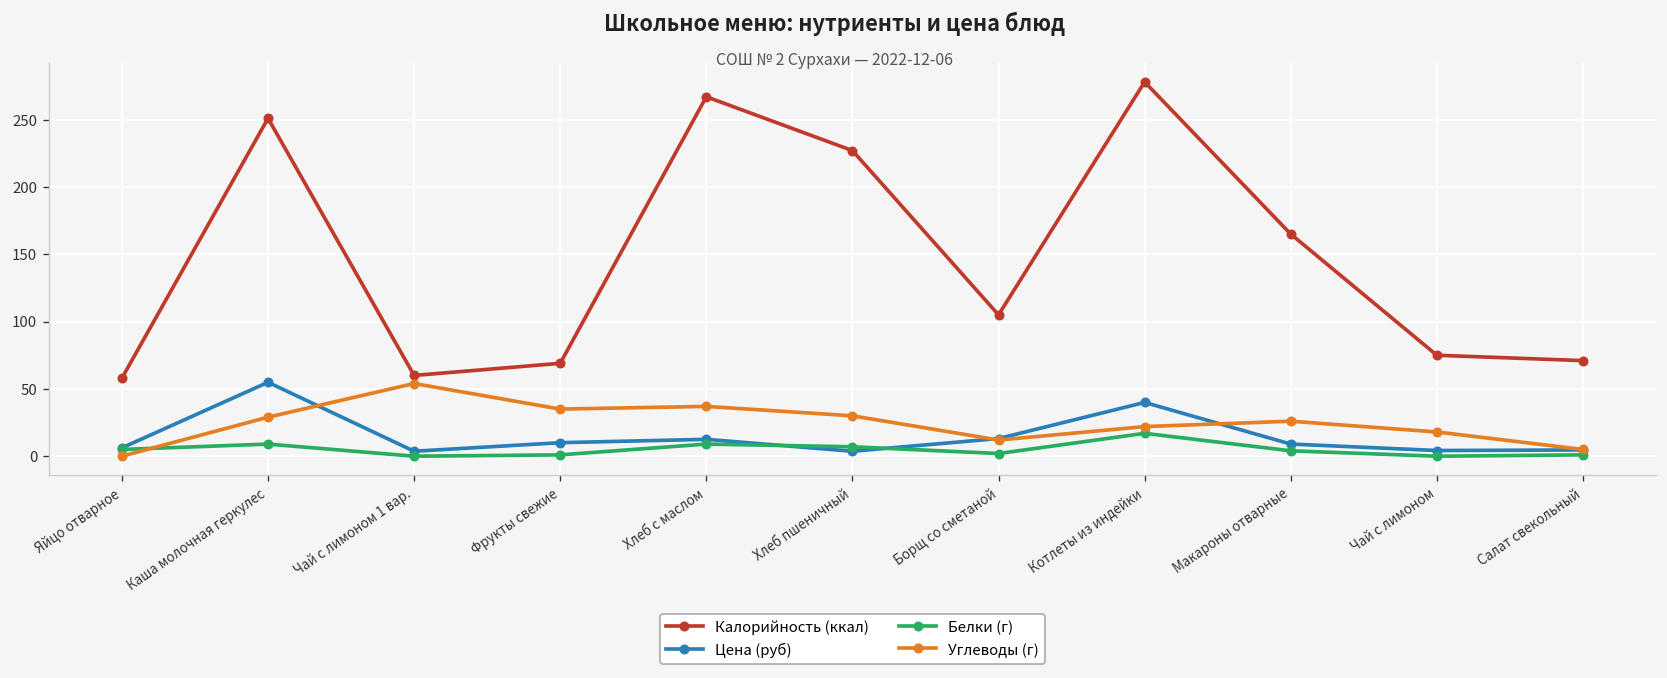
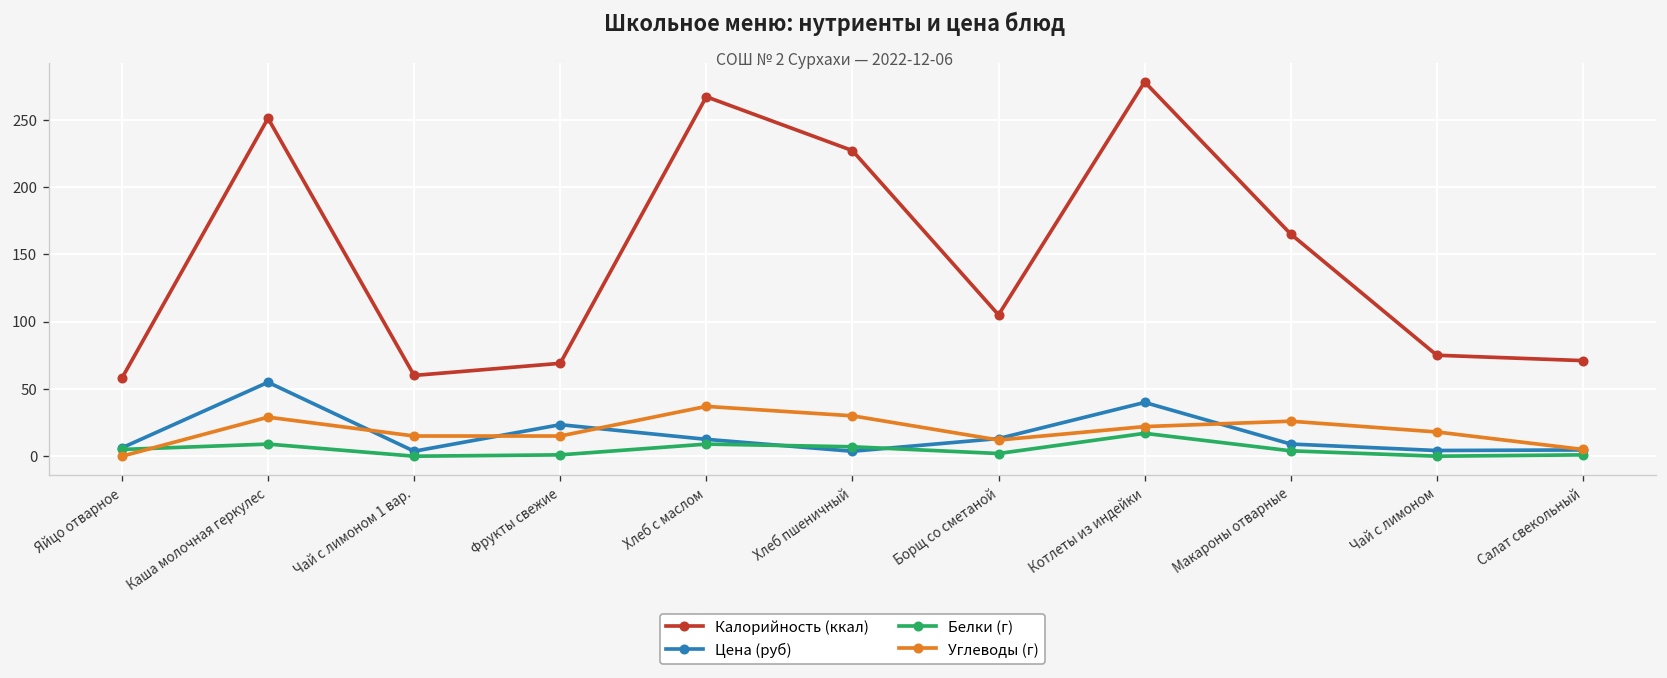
  {
    "Калорийность (ккал)": {
      "Яйцо отварное": 58,
      "Каша молочная геркулес": 251,
      "Чай с лимоном 1 вар.": 60,
      "Фрукты свежие": 69,
      "Хлеб с маслом": 267,
      "Хлеб пшеничный": 227,
      "Борщ со сметаной": 105,
      "Котлеты из индейки": 278,
      "Макароны отварные": 165,
      "Чай с лимоном": 75,
      "Салат свекольный": 71
    },
    "Цена (руб)": {
      "Каша молочная геркулес": 55,
      "Чай с лимоном 1 вар.": 4,
-     "Фрукты свежие": 10,
+     "Фрукты свежие": 23,
      "Хлеб с маслом": 13,
      "Хлеб пшеничный": 4,
      "Котлеты из индейки": 40,
      "Макароны отварные": 9,
      "Чай с лимоном": 4
    },
    "Белки (г)": {
      "Каша молочная геркулес": 9,
      "Чай с лимоном 1 вар.": 0,
      "Фрукты свежие": 1,
      "Хлеб с маслом": 9,
      "Хлеб пшеничный": 7,
      "Борщ со сметаной": 2,
      "Котлеты из индейки": 17,
      "Макароны отварные": 4,
      "Чай с лимоном": 0,
      "Салат свекольный": 1
    },
    "Углеводы (г)": {
      "Яйцо отварное": 0,
      "Каша молочная геркулес": 29,
-     "Чай с лимоном 1 вар.": 54,
-     "Фрукты свежие": 35,
+     "Чай с лимоном 1 вар.": 15,
+     "Фрукты свежие": 15,
      "Хлеб с маслом": 37,
      "Хлеб пшеничный": 30,
      "Котлеты из индейки": 22,
      "Макароны отварные": 26,
      "Чай с лимоном": 18
    }
  }
